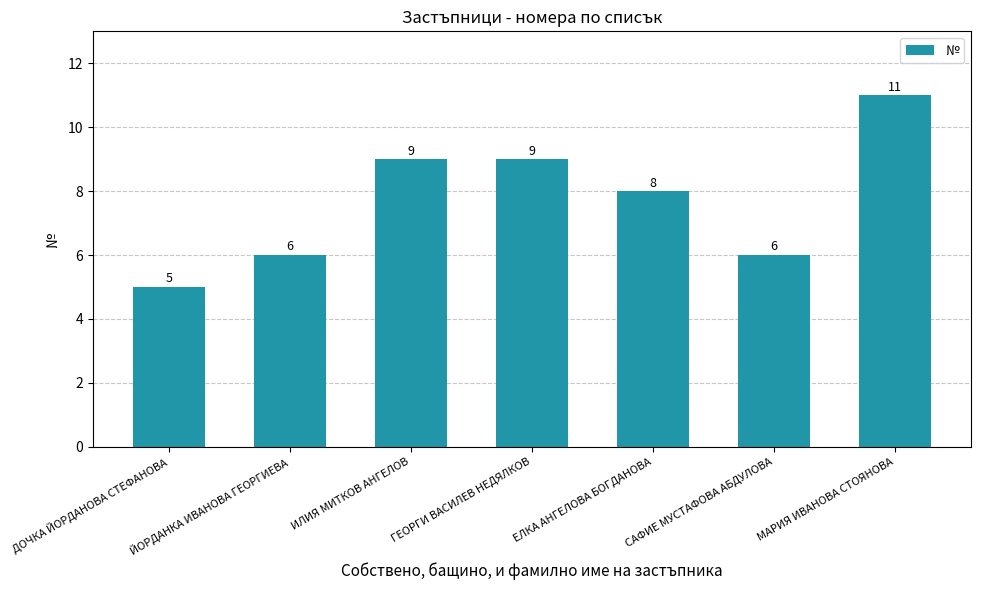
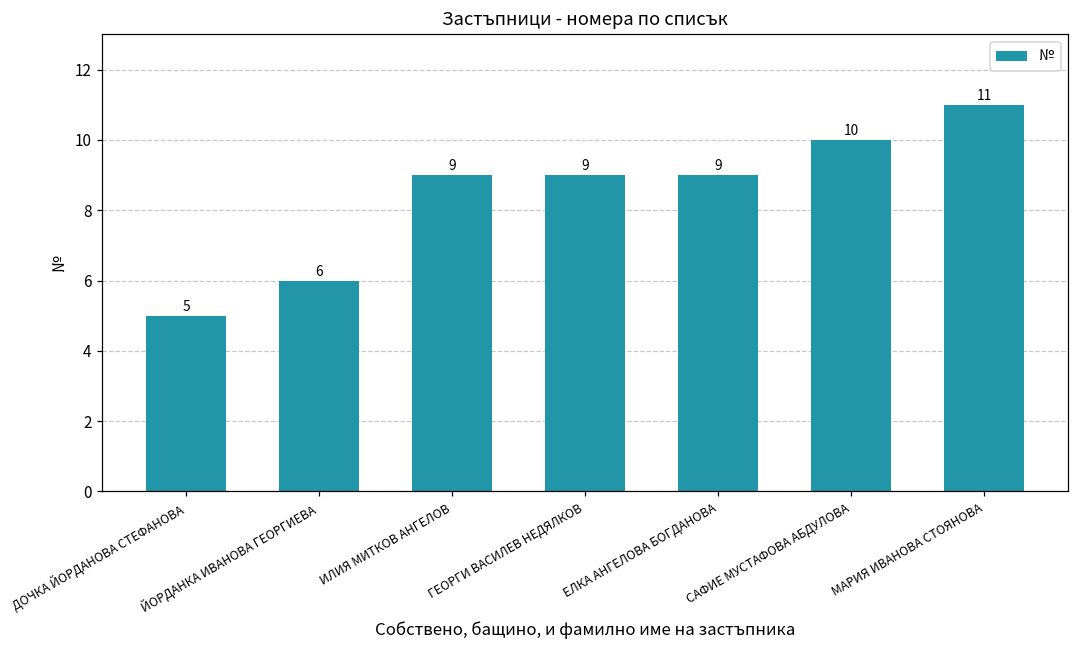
  {
    "ДОЧКА ЙОРДАНОВА СТЕФАНОВА": 5,
    "ЙОРДАНКА ИВАНОВА ГЕОРГИЕВА": 6,
    "ИЛИЯ МИТКОВ АНГЕЛОВ": 9,
    "ГЕОРГИ ВАСИЛЕВ НЕДЯЛКОВ": 9,
-   "ЕЛКА АНГЕЛОВА БОГДАНОВА": 8,
-   "САФИЕ МУСТАФОВА АБДУЛОВА": 6,
+   "ЕЛКА АНГЕЛОВА БОГДАНОВА": 9,
+   "САФИЕ МУСТАФОВА АБДУЛОВА": 10,
    "МАРИЯ ИВАНОВА СТОЯНОВА": 11
  }
